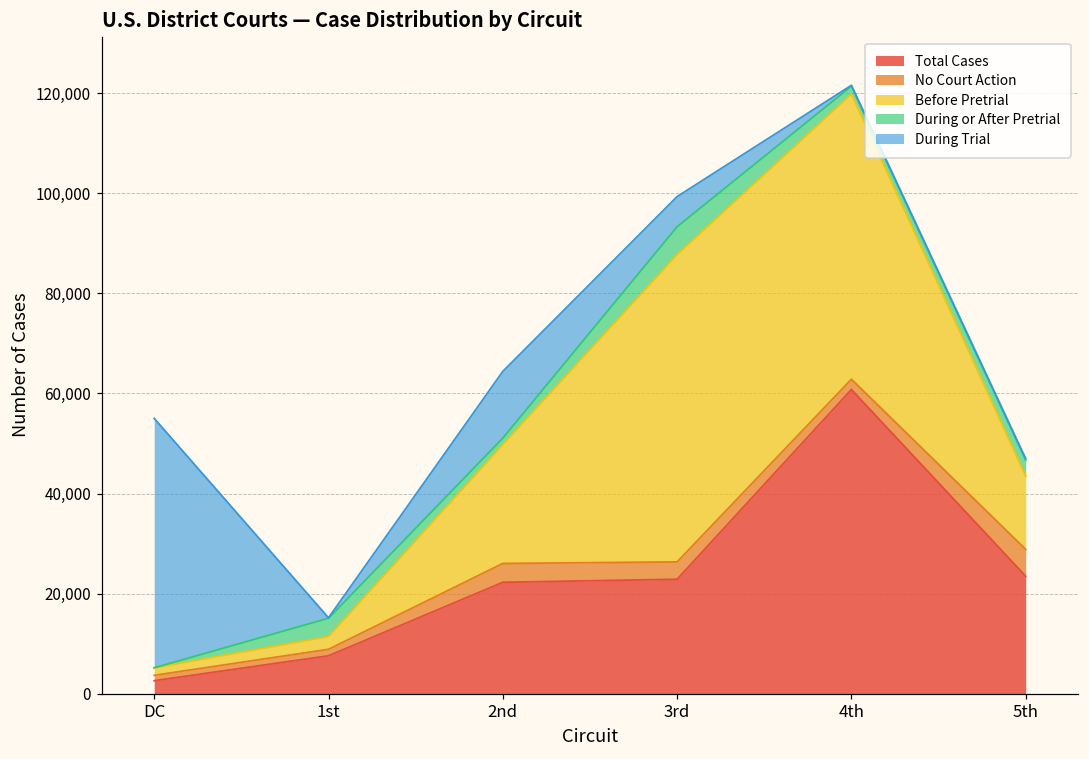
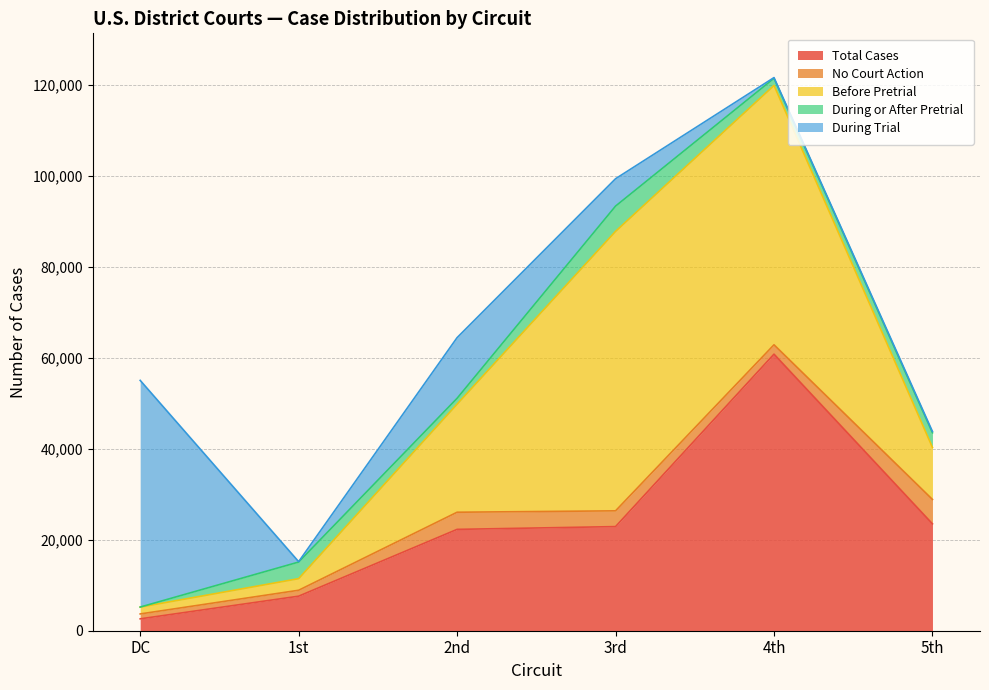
  {
    "Before Pretrial": {
      "1st": "3,000",
      "2nd": "24,000",
      "3rd": "61,000",
      "4th": "57,000",
-     "5th": "15,000"
+     "5th": "11,000"
    },
    "During or After Pretrial": {
      "2nd": "1,000",
      "3rd": "6,000"
    },
    "During Trial": {
      "DC": "50,000",
      "2nd": "13,000",
      "3rd": "6,000"
    }
  }
